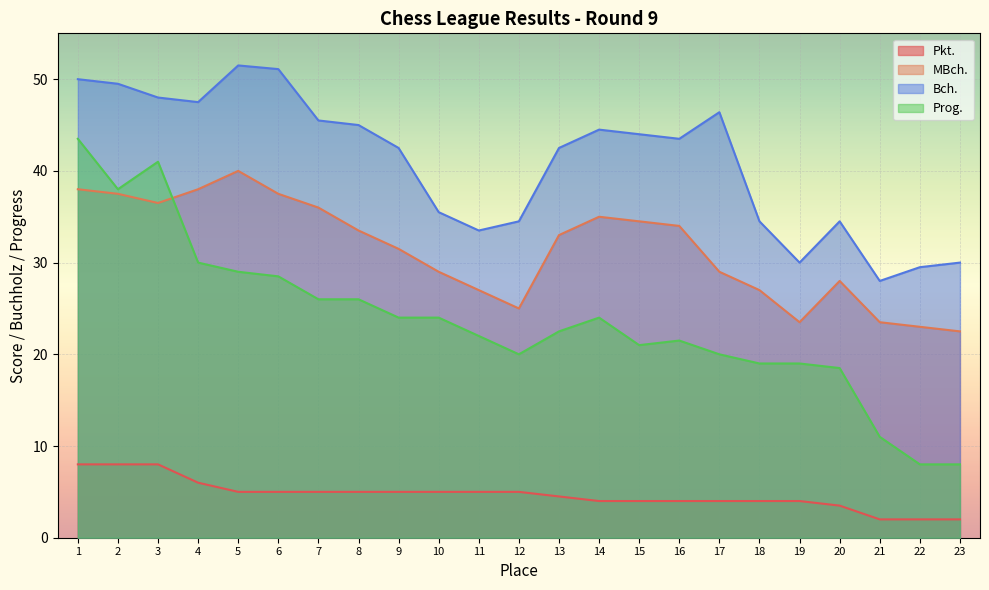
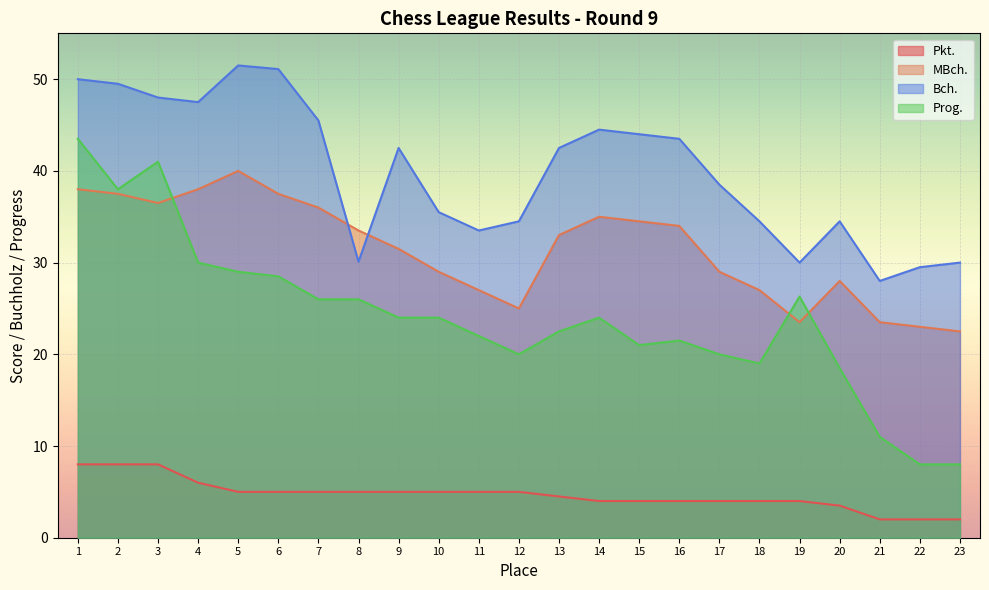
  {
    "Bch.": {
      "1": 50,
      "2": 50,
      "3": 48,
      "4": 48,
      "5": 52,
      "6": 51,
      "7": 46,
-     "8": 45,
+     "8": 30,
      "9": 43,
      "10": 36,
      "11": 34,
      "12": 35,
      "13": 43,
      "14": 45,
      "15": 44,
      "16": 44,
-     "17": 46,
+     "17": 39,
      "18": 35,
      "19": 30,
      "20": 35,
      "21": 28,
      "22": 30,
      "23": 30
    },
    "Prog.": {
      "1": 44,
      "2": 38,
      "3": 41,
      "4": 30,
      "5": 29,
      "6": 29,
      "7": 26,
      "8": 26,
      "9": 24,
      "10": 24,
      "11": 22,
      "12": 20,
      "13": 23,
      "14": 24,
      "15": 21,
      "16": 22,
      "17": 20,
      "18": 19,
-     "19": 19,
+     "19": 26,
      "20": 19,
      "21": 11,
      "22": 8,
      "23": 8
    }
  }
